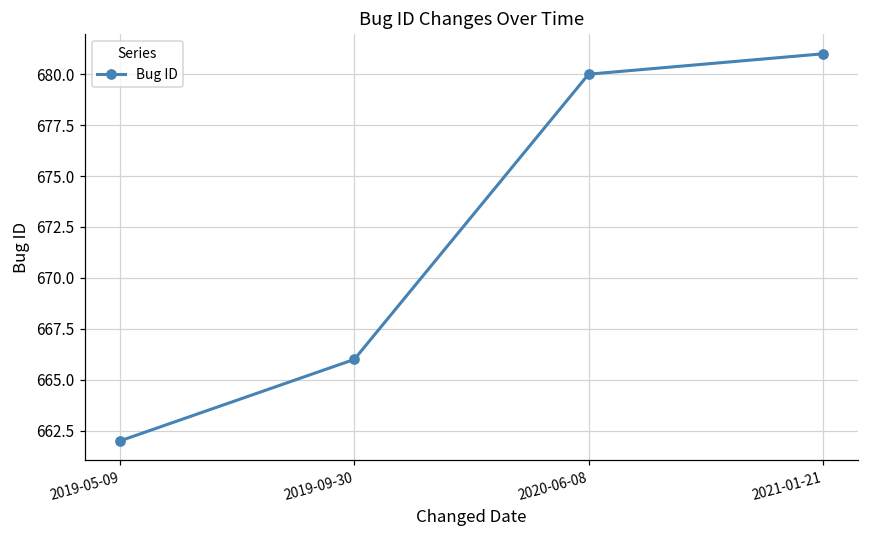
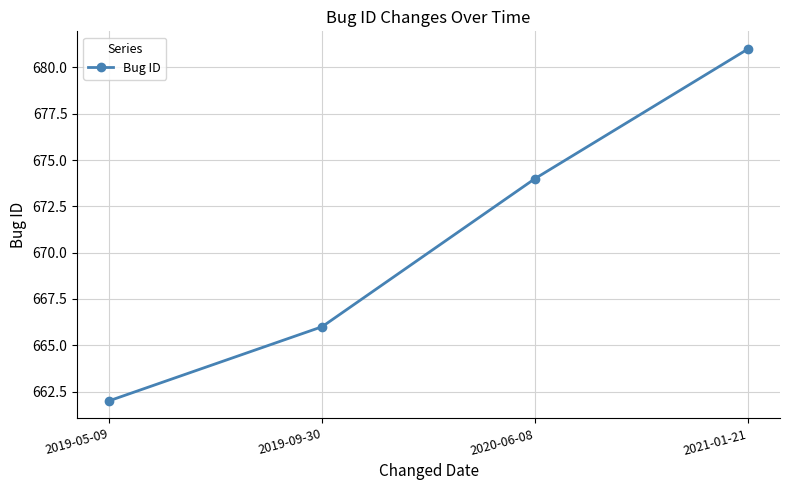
  {
    "2019-05-09": 662,
    "2019-09-30": 666,
-   "2020-06-08": 680,
+   "2020-06-08": 674,
    "2021-01-21": 681
  }
